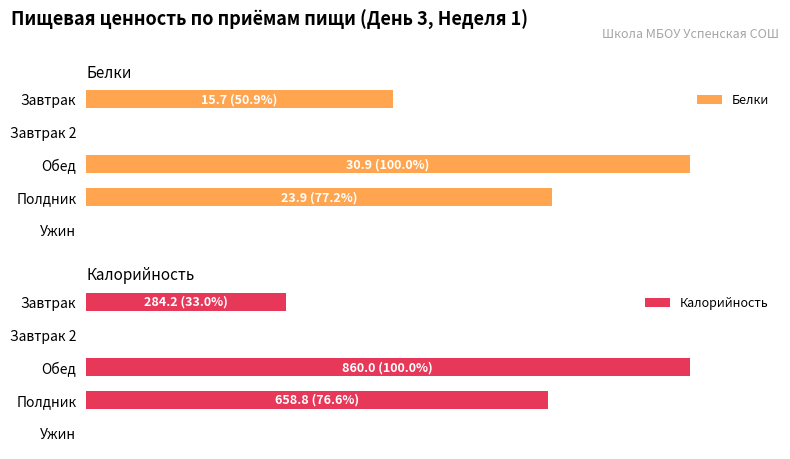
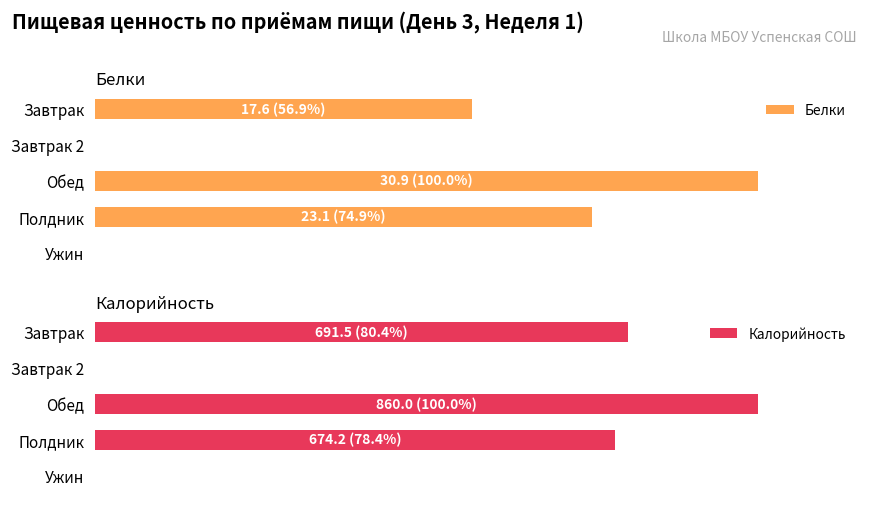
  {
    "Белки": {
-     "Завтрак": "15.7 (50.9%)",
+     "Завтрак": "17.6 (56.9%)",
      "Обед": "(100.0%)",
-     "Полдник": "23.9 (77.2%)"
+     "Полдник": "23.1 (74.9%)"
    },
    "Калорийность": {
-     "Завтрак": "284.2 (33.0%)",
+     "Завтрак": "691.5 (80.4%)",
      "Обед": "(100.0%)",
-     "Полдник": "658.8 (76.6%)"
+     "Полдник": "674.2 (78.4%)"
    }
  }
